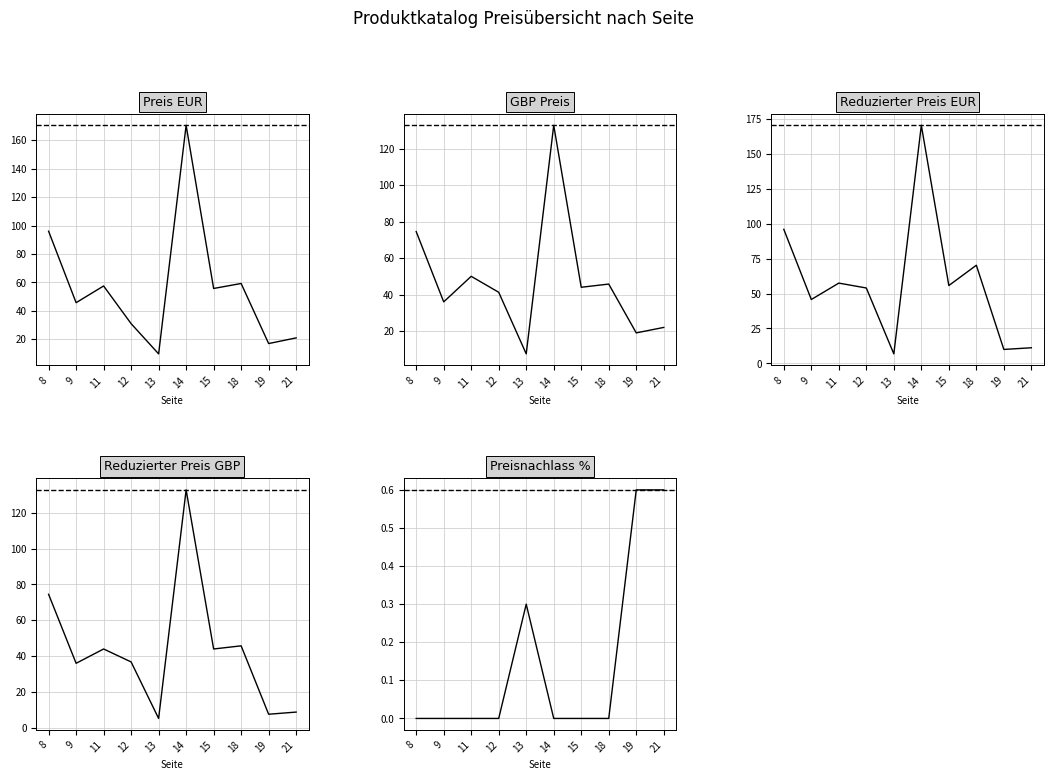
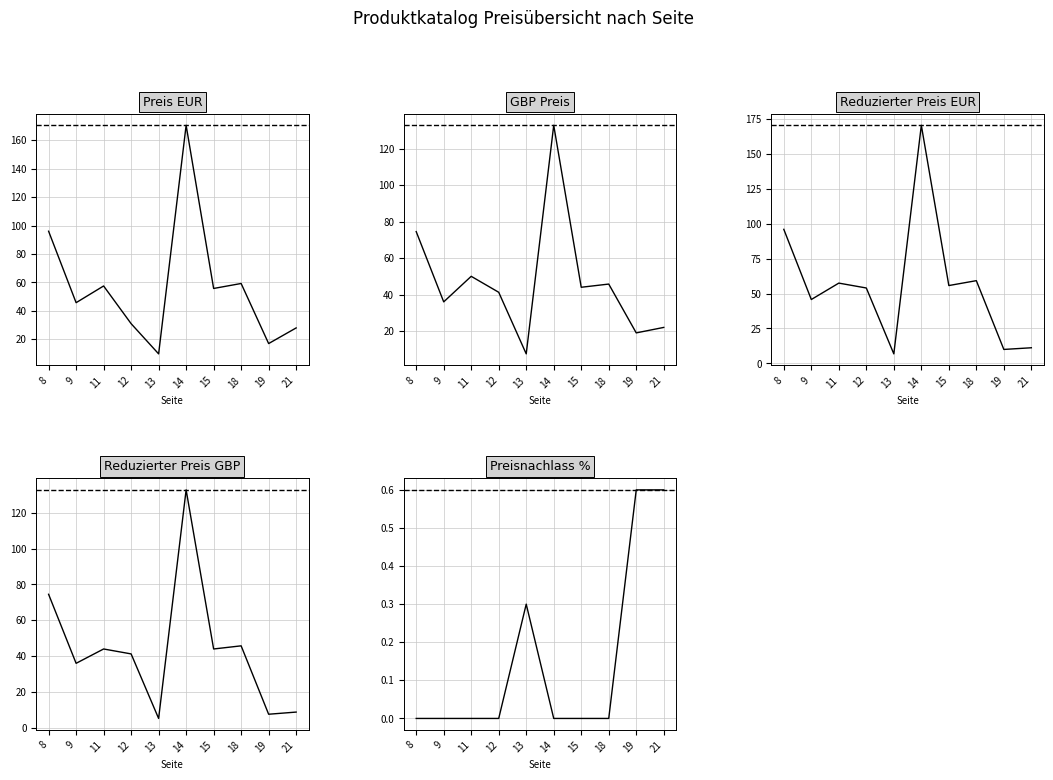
  {
    "Preis EUR": {
      "8": 96,
      "9": 46,
      "11": 58,
      "12": 31,
      "13": 10,
      "14": 171,
      "15": 56,
      "18": 59,
      "19": 17,
-     "21": 21
+     "21": 28
    },
    "GBP Preis": {
      "8": 75,
      "9": 36,
      "11": 50,
      "12": 41,
      "13": 8,
      "14": 133,
      "15": 44,
      "18": 46,
      "19": 19,
      "21": 22
    },
    "Reduzierter Preis EUR": {
      "8": 96,
      "9": 46,
      "11": 58,
      "12": 54,
      "13": 7,
      "14": 171,
      "15": 56,
-     "18": 70,
+     "18": 59,
      "19": 10,
      "21": 11
    },
    "Reduzierter Preis GBP": {
      "8": 75,
      "9": 36,
      "11": 44,
-     "12": 37,
+     "12": 41,
      "13": 5,
      "14": 133,
      "15": 44,
      "18": 46,
      "19": 8,
      "21": 9
    },
    "Preisnachlass %": {
      "8": 0.00,
      "9": 0.00,
      "11": 0.00,
      "12": 0.00,
      "13": 0.30,
      "14": 0.00,
      "15": 0.00,
      "18": 0.00,
      "19": 0.60,
      "21": 0.60
    }
  }
